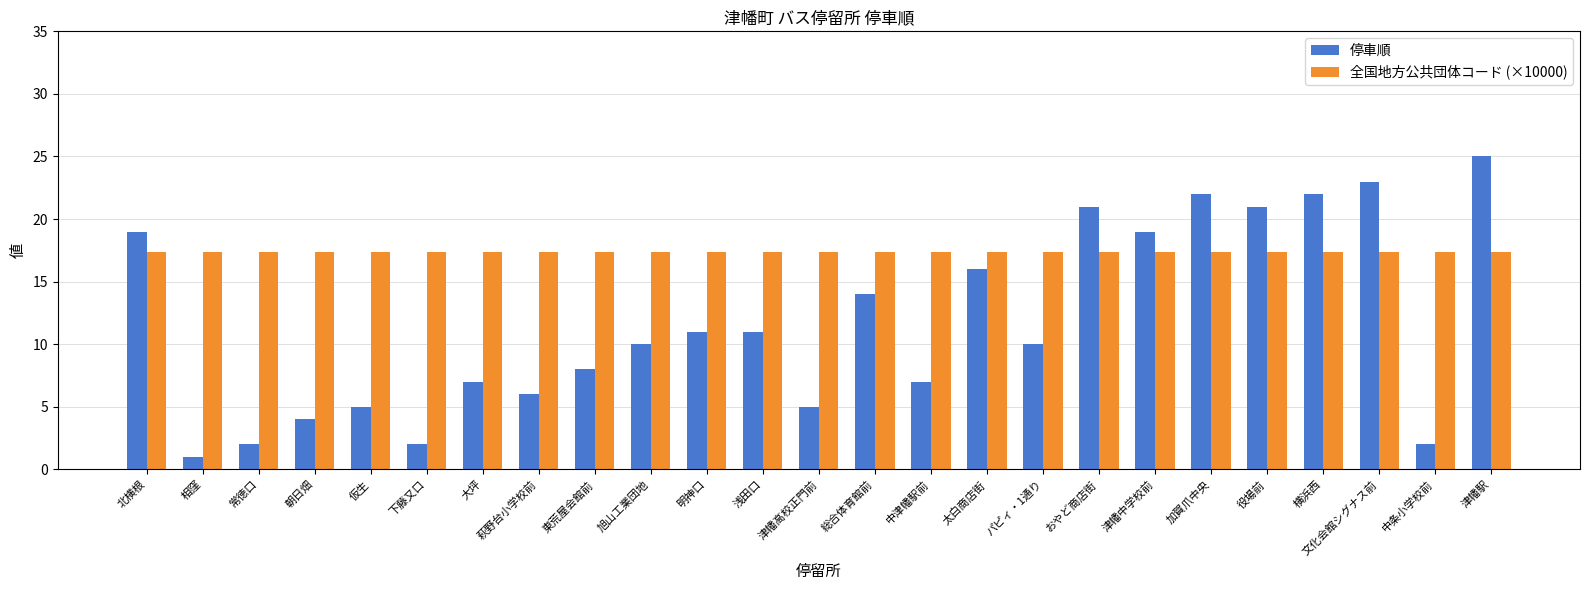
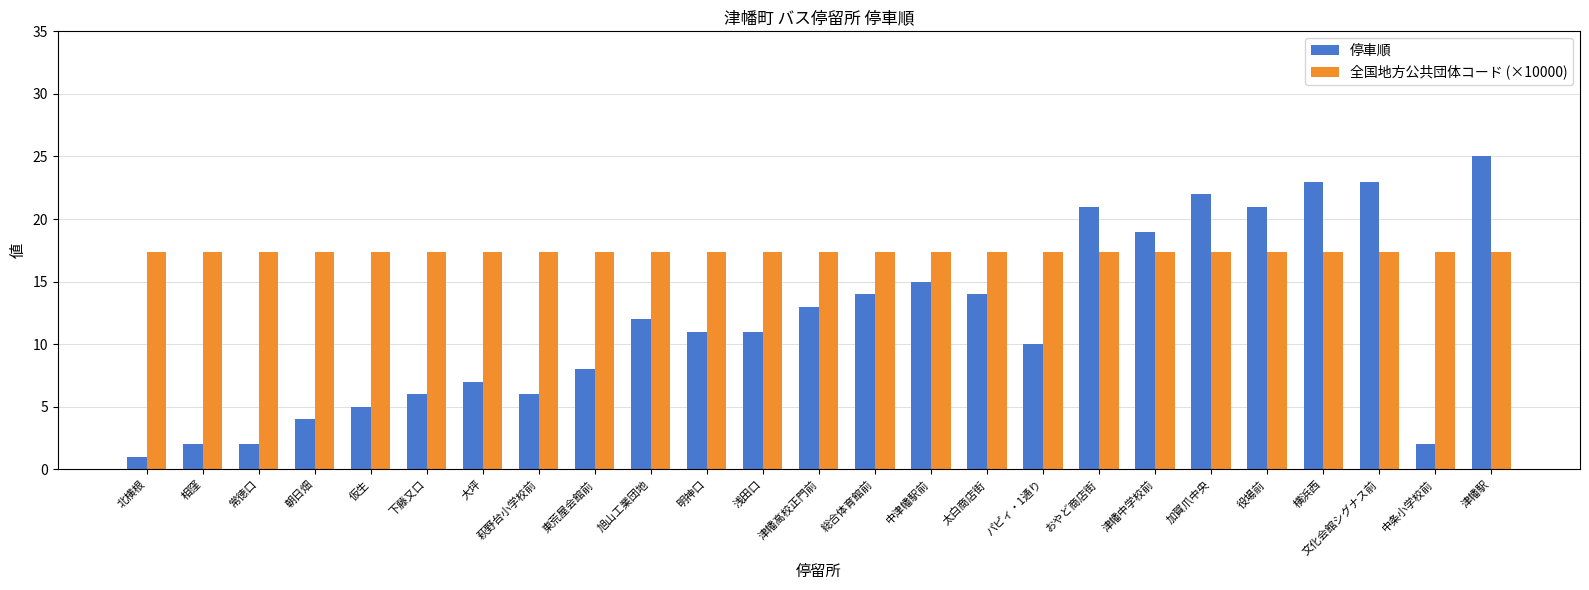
  {
    "停車順": {
-     "北横根": 19,
-     "相窪": 1,
+     "北横根": 1,
+     "相窪": 2,
      "常徳口": 2,
      "朝日畑": 4,
      "仮生": 5,
-     "下藤又口": 2,
+     "下藤又口": 6,
      "大坪": 7,
      "萩野台小学校前": 6,
      "東荒屋会館前": 8,
-     "旭山工業団地": 10,
+     "旭山工業団地": 12,
      "明神口": 11,
      "浅田口": 11,
-     "津幡高校正門前": 5,
+     "津幡高校正門前": 13,
      "総合体育館前": 14,
-     "中津幡駅前": 7,
-     "太白商店街": 16,
+     "中津幡駅前": 15,
+     "太白商店街": 14,
      "パピィ・1通り": 10,
      "おやど商店街": 21,
      "津幡中学校前": 19,
      "加賀爪中央": 22,
      "役場前": 21,
-     "横浜西": 22,
+     "横浜西": 23,
      "文化会館シグナス前": 23,
      "中条小学校前": 2,
      "津幡駅": 25
    },
    "全国地方公共団体コード (×10000)": {
      "北横根": 17.4,
      "相窪": 17.4,
      "常徳口": 17.4,
      "朝日畑": 17.4,
      "仮生": 17.4,
      "下藤又口": 17.4,
      "大坪": 17.4,
      "萩野台小学校前": 17.4,
      "東荒屋会館前": 17.4,
      "旭山工業団地": 17.4,
      "明神口": 17.4,
      "浅田口": 17.4,
      "津幡高校正門前": 17.4,
      "総合体育館前": 17.4,
      "中津幡駅前": 17.4,
      "太白商店街": 17.4,
      "パピィ・1通り": 17.4,
      "おやど商店街": 17.4,
      "津幡中学校前": 17.4,
      "加賀爪中央": 17.4,
      "役場前": 17.4,
      "横浜西": 17.4,
      "文化会館シグナス前": 17.4,
      "中条小学校前": 17.4,
      "津幡駅": 17.4
    }
  }
